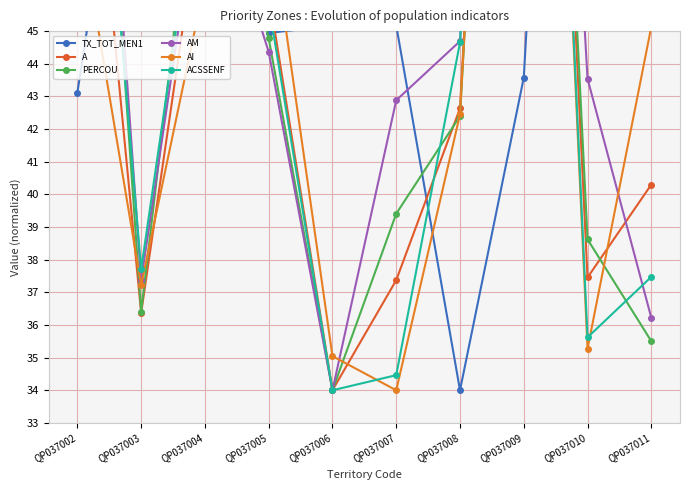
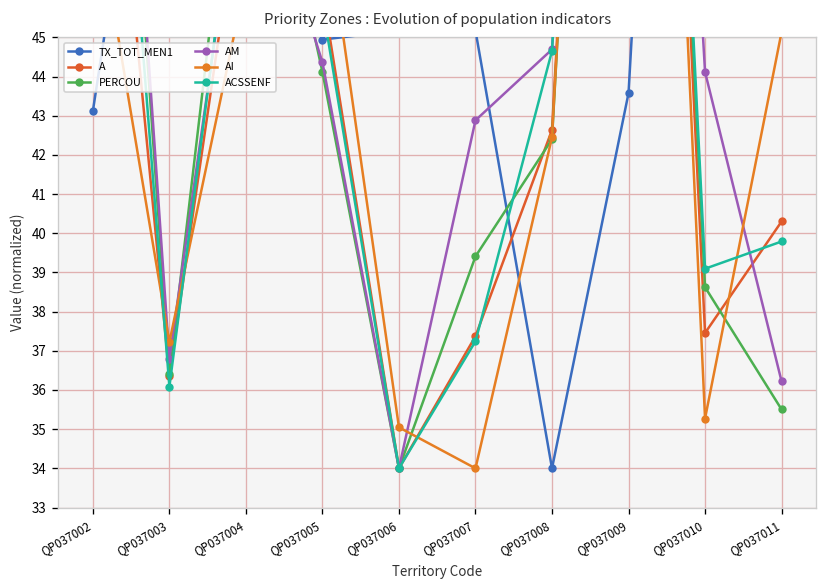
  {
    "TX_TOT_MEN1": {
      "QP037002": 43.1,
      "QP037005": 44.9,
      "QP037008": 34.0,
      "QP037009": 43.6
    },
    "PERCOU": {
-     "QP037005": 44.8,
+     "QP037005": 44.1,
      "QP037007": 39.4,
      "QP037010": 38.6,
      "QP037011": 35.5
    },
    "AM": {
-     "QP037003": 37.4,
+     "QP037003": 36.8,
      "QP037005": 44.4,
      "QP037007": 42.9,
-     "QP037010": 43.5,
+     "QP037010": 44.1,
      "QP037011": 36.2
    },
    "ACSSENF": {
-     "QP037003": 37.7,
-     "QP037007": 34.5,
-     "QP037010": 35.6,
-     "QP037011": 37.5
+     "QP037003": 36.1,
+     "QP037007": 37.2,
+     "QP037010": 39.1,
+     "QP037011": 39.8
    }
  }
